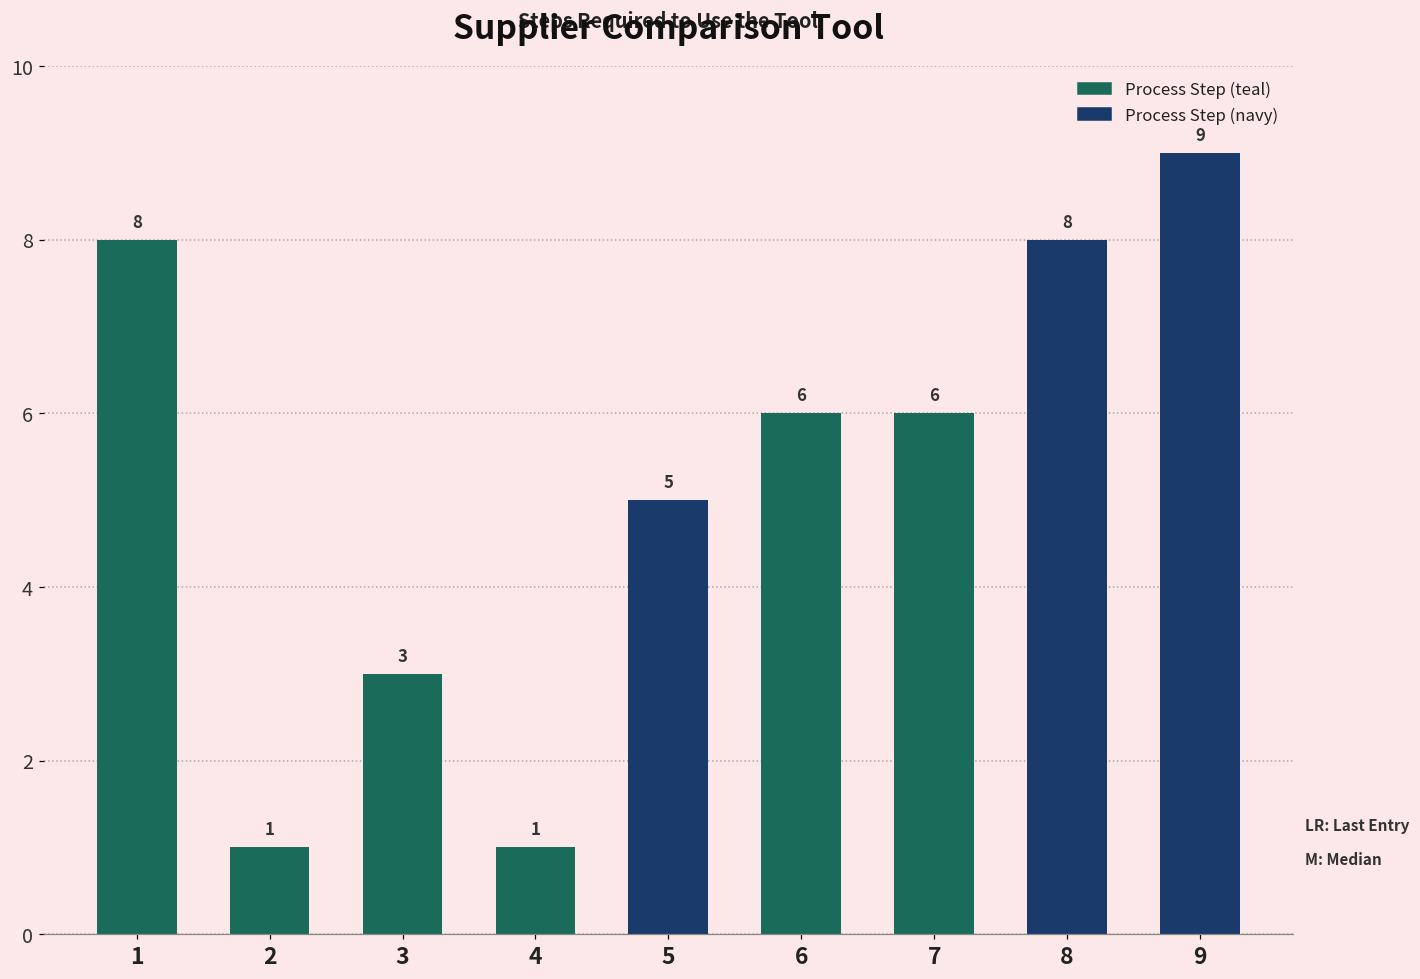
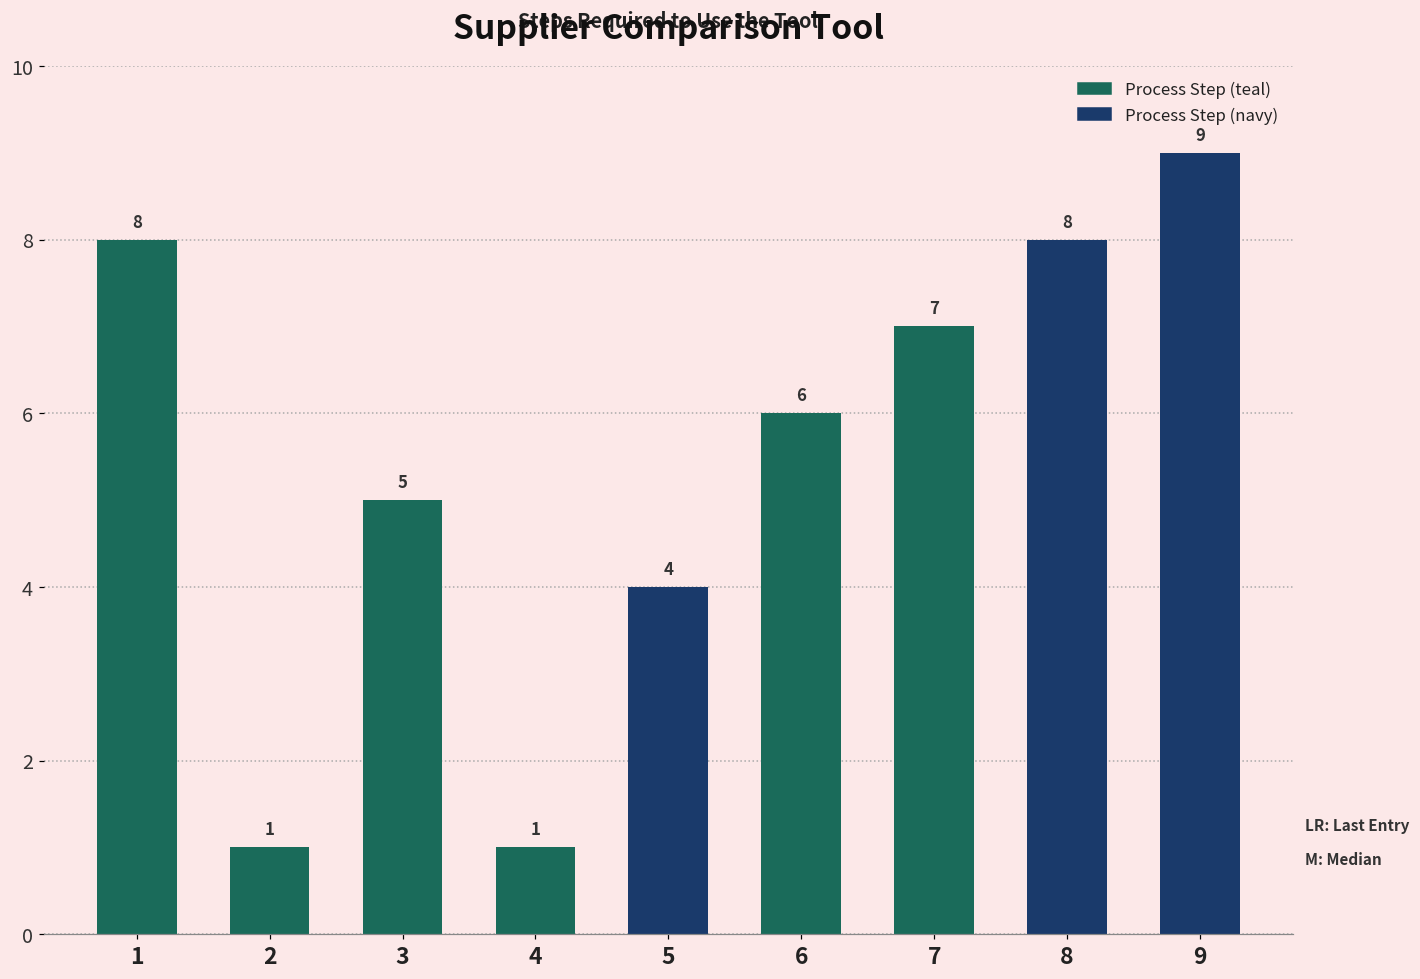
  {
    "1": 8,
    "2": 1,
-   "3": 3,
+   "3": 5,
    "4": 1,
-   "5": 5,
+   "5": 4,
    "6": 6,
-   "7": 6,
+   "7": 7,
    "8": 8,
    "9": 9
  }
